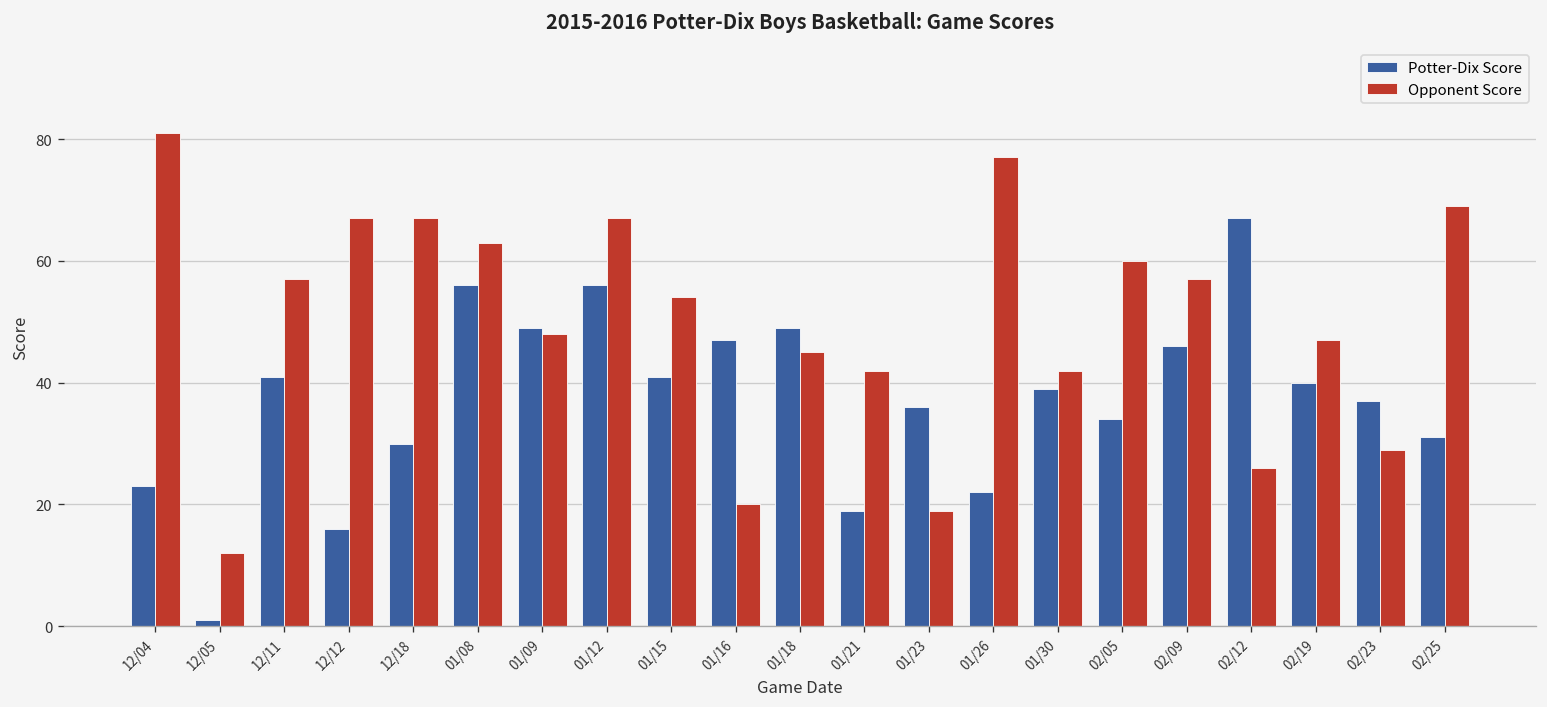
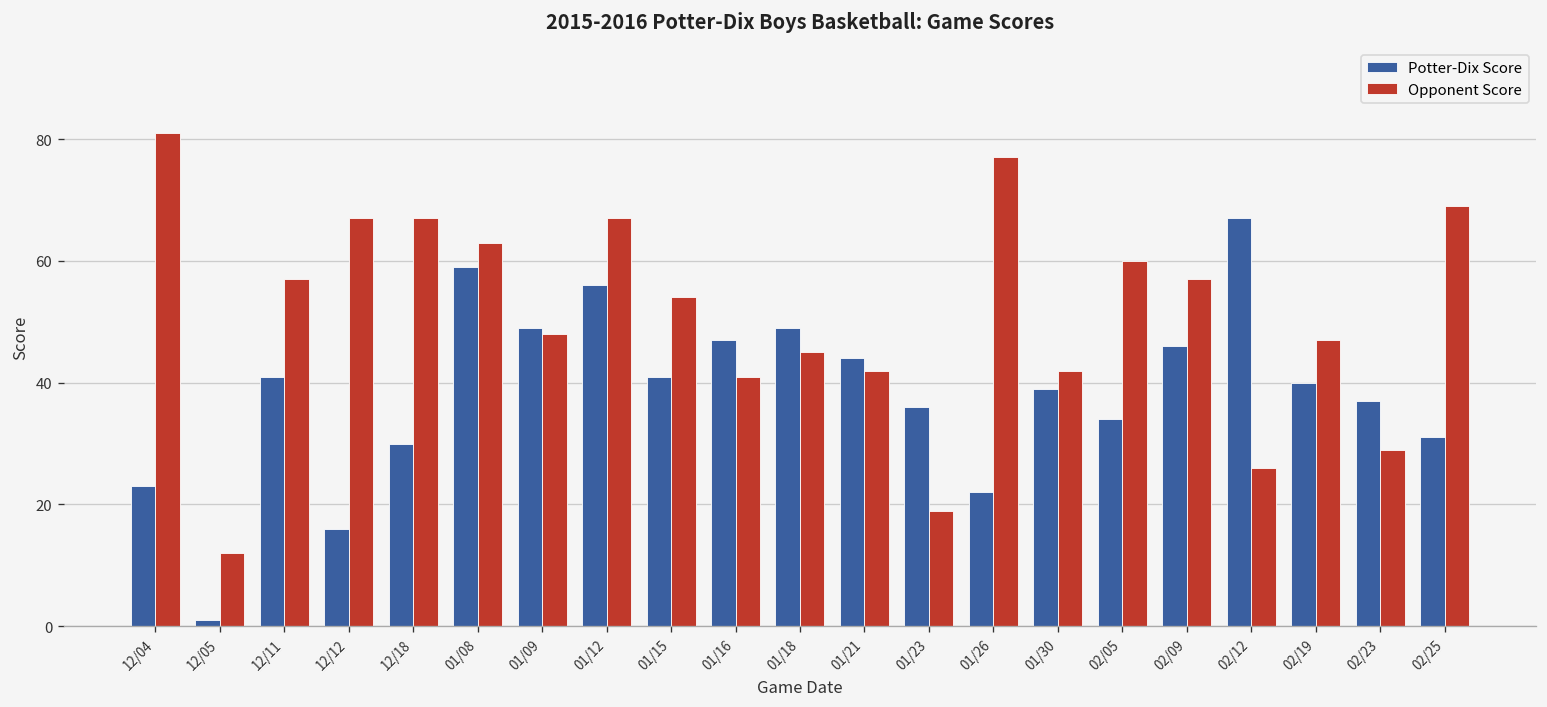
  {
    "Potter-Dix Score": {
      "12/04": 23,
      "12/05": 1,
      "12/11": 41,
      "12/12": 16,
      "12/18": 30,
-     "01/08": 56,
+     "01/08": 59,
      "01/09": 49,
      "01/12": 56,
      "01/15": 41,
      "01/16": 47,
      "01/18": 49,
-     "01/21": 19,
+     "01/21": 44,
      "01/23": 36,
      "01/26": 22,
      "01/30": 39,
      "02/05": 34,
      "02/09": 46,
      "02/12": 67,
      "02/19": 40,
      "02/23": 37,
      "02/25": 31
    },
    "Opponent Score": {
      "12/04": 81,
      "12/05": 12,
      "12/11": 57,
      "12/12": 67,
      "12/18": 67,
      "01/08": 63,
      "01/09": 48,
      "01/12": 67,
      "01/15": 54,
-     "01/16": 20,
+     "01/16": 41,
      "01/18": 45,
      "01/21": 42,
      "01/23": 19,
      "01/26": 77,
      "01/30": 42,
      "02/05": 60,
      "02/09": 57,
      "02/12": 26,
      "02/19": 47,
      "02/23": 29,
      "02/25": 69
    }
  }
